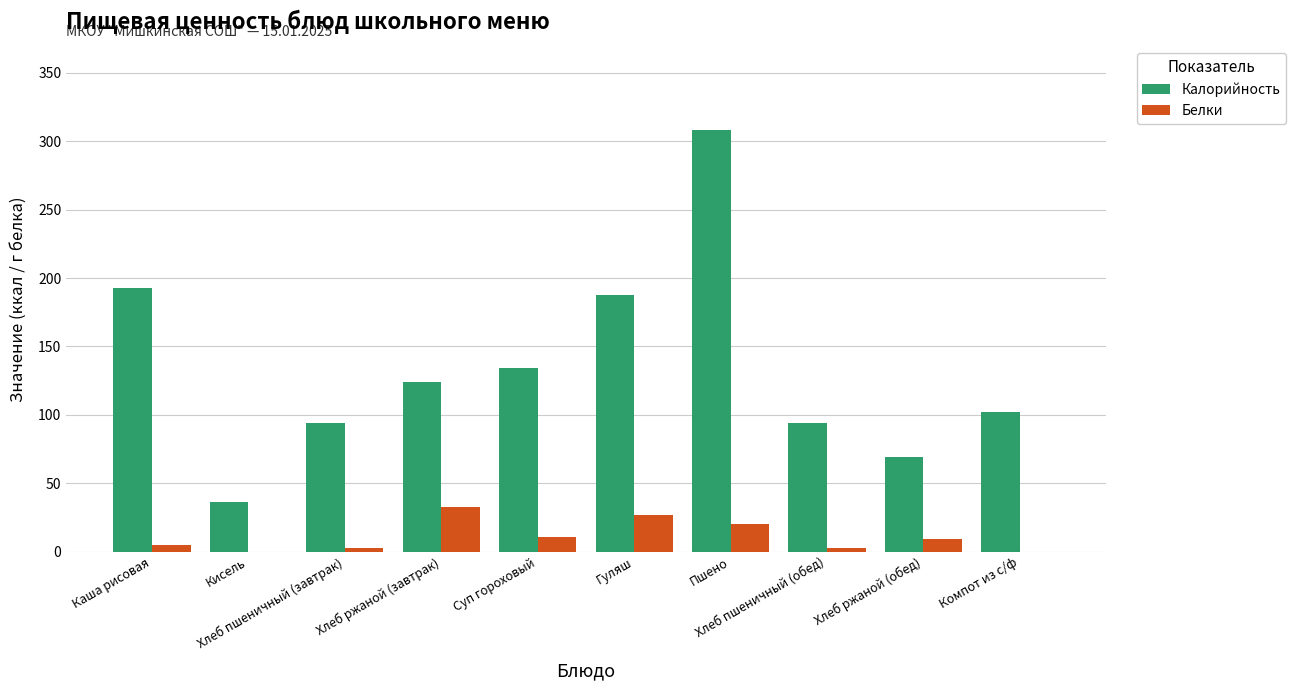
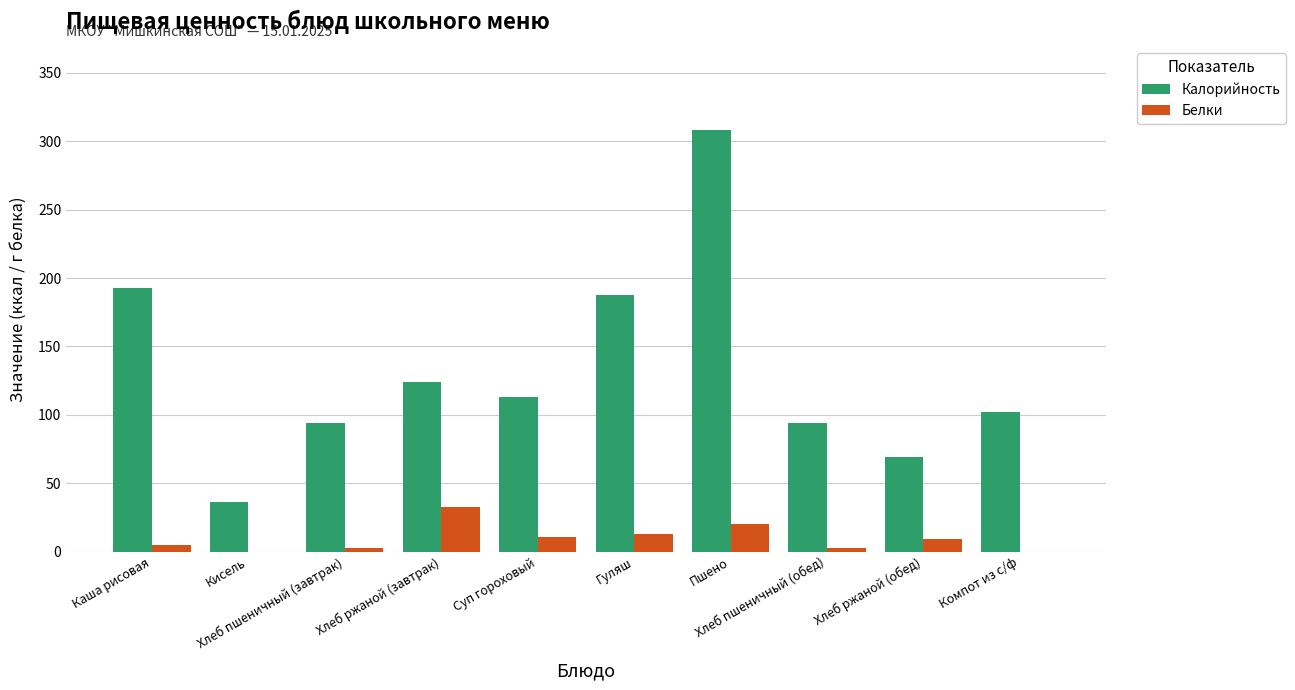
  {
    "Калорийность": {
      "Каша рисовая": 193,
      "Кисель": 36,
      "Хлеб пшеничный (завтрак)": 94,
      "Хлеб ржаной (завтрак)": 124,
-     "Суп гороховый": 134,
+     "Суп гороховый": 113,
      "Гуляш": 188,
      "Пшено": 308,
      "Хлеб пшеничный (обед)": 94,
      "Хлеб ржаной (обед)": 69,
      "Компот из с/ф": 102
    },
    "Белки": {
      "Каша рисовая": 5,
      "Кисель": 0,
      "Хлеб пшеничный (завтрак)": 3,
      "Хлеб ржаной (завтрак)": 33,
      "Суп гороховый": 11,
-     "Гуляш": 27,
+     "Гуляш": 13,
      "Пшено": 20,
      "Хлеб пшеничный (обед)": 3,
      "Хлеб ржаной (обед)": 9,
      "Компот из с/ф": 0
    }
  }
